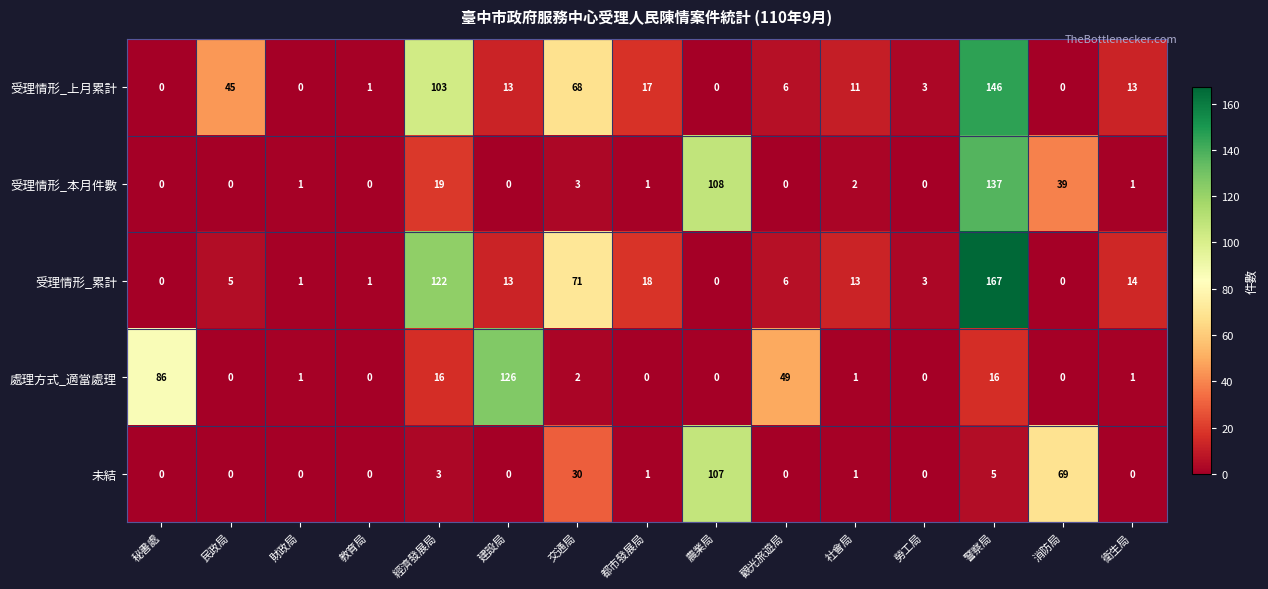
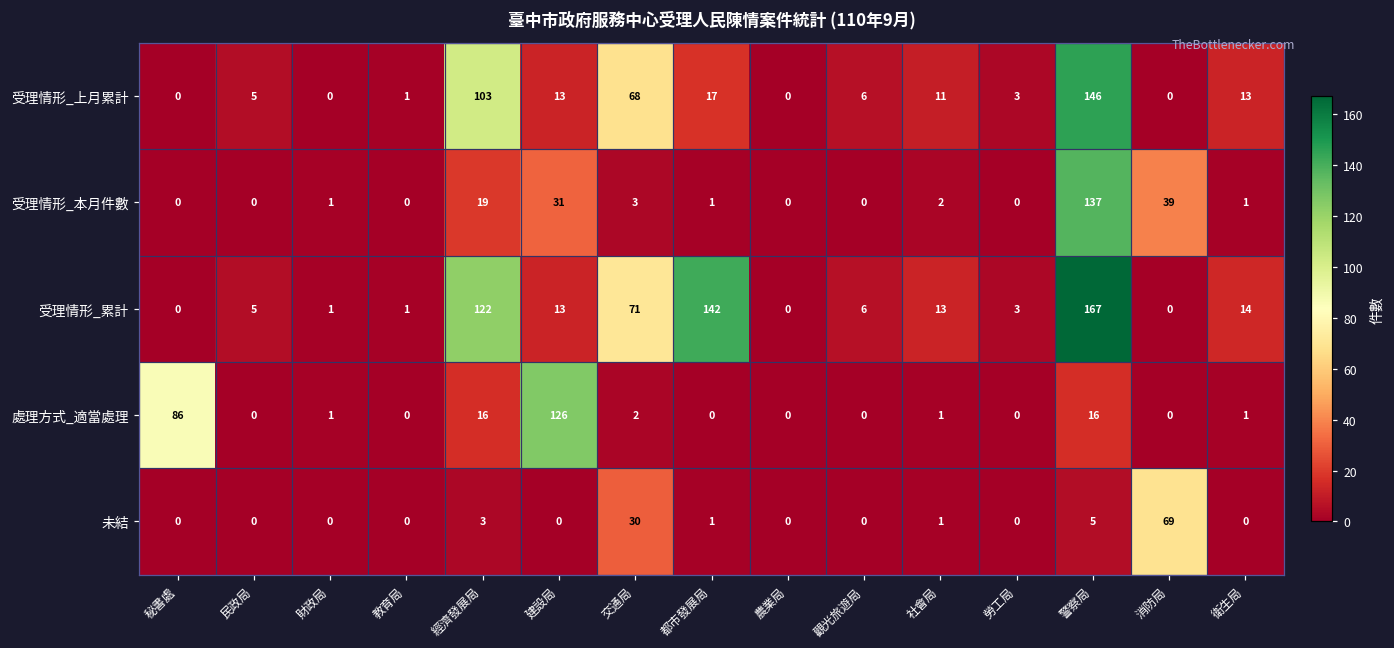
  {
    "受理情形_上月累計": {
      "秘書處": 0,
-     "民政局": 45,
+     "民政局": 5,
      "財政局": 0,
      "教育局": 1,
      "經濟發展局": 103,
      "建設局": 13,
      "交通局": 68,
      "都市發展局": 17,
      "農業局": 0,
      "觀光旅遊局": 6,
      "社會局": 11,
      "勞工局": 3,
      "警察局": 146,
      "消防局": 0
    },
    "受理情形_本月件數": {
      "秘書處": 0,
      "民政局": 0,
      "財政局": 1,
      "教育局": 0,
      "經濟發展局": 19,
-     "建設局": 0,
+     "建設局": 31,
      "交通局": 3,
      "都市發展局": 1,
-     "農業局": 108,
+     "農業局": 0,
      "觀光旅遊局": 0,
      "社會局": 2,
      "勞工局": 0,
      "警察局": 137,
      "消防局": 39,
      "衛生局": 1
    },
    "受理情形_累計": {
      "秘書處": 0,
      "民政局": 5,
      "財政局": 1,
      "教育局": 1,
      "經濟發展局": 122,
      "建設局": 13,
      "交通局": 71,
-     "都市發展局": 18,
+     "都市發展局": 142,
      "農業局": 0,
      "觀光旅遊局": 6,
      "社會局": 13,
      "勞工局": 3,
      "警察局": 167,
      "消防局": 0,
      "衛生局": 14
    },
    "處理方式_適當處理": {
      "秘書處": 86,
      "民政局": 0,
      "財政局": 1,
      "教育局": 0,
      "經濟發展局": 16,
      "建設局": 126,
      "交通局": 2,
      "都市發展局": 0,
      "農業局": 0,
-     "觀光旅遊局": 49,
+     "觀光旅遊局": 0,
      "社會局": 1,
      "勞工局": 0,
      "警察局": 16,
      "消防局": 0,
      "衛生局": 1
    },
    "未結": {
      "秘書處": 0,
      "民政局": 0,
      "財政局": 0,
      "教育局": 0,
      "經濟發展局": 3,
      "建設局": 0,
      "交通局": 30,
      "都市發展局": 1,
-     "農業局": 107,
+     "農業局": 0,
      "觀光旅遊局": 0,
      "社會局": 1,
      "勞工局": 0,
      "警察局": 5,
      "消防局": 69,
      "衛生局": 0
    }
  }
